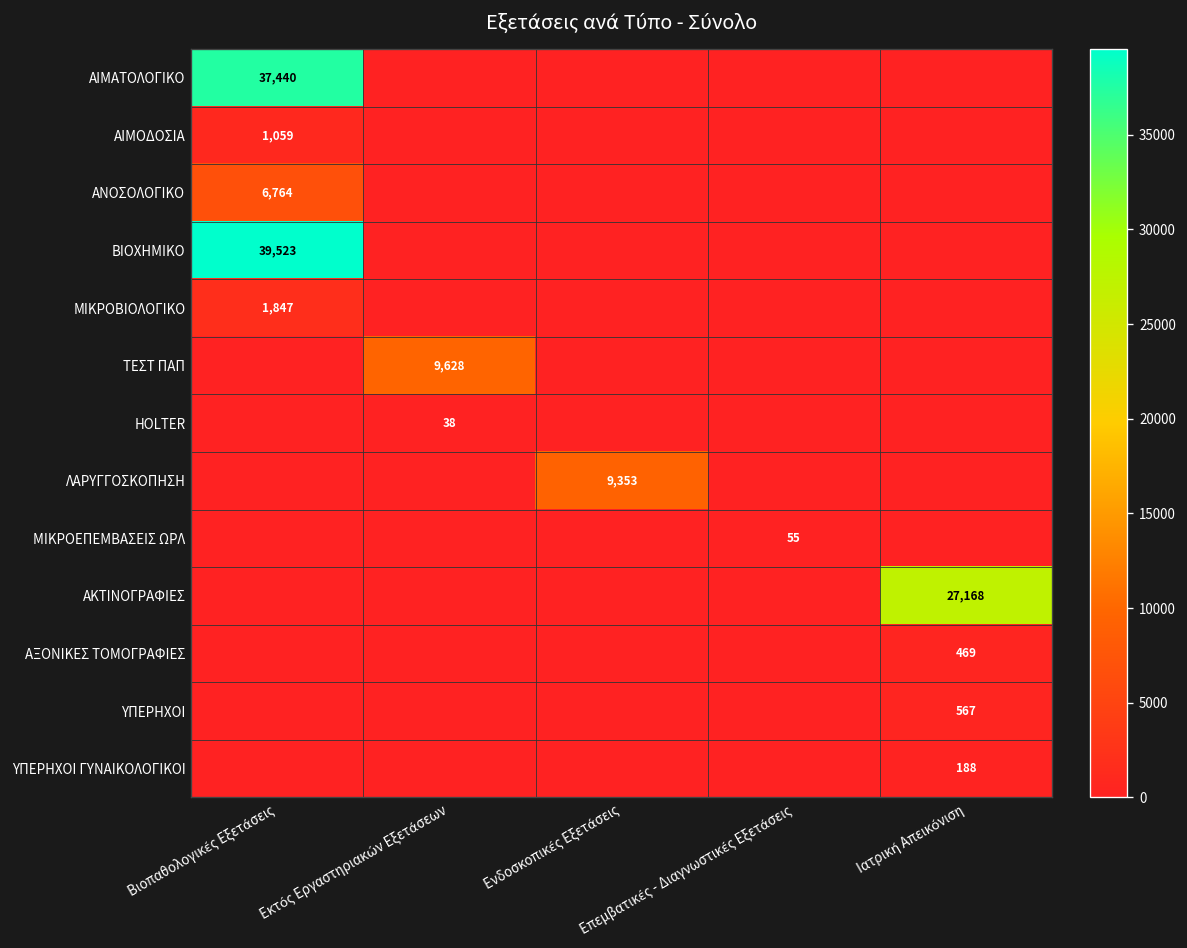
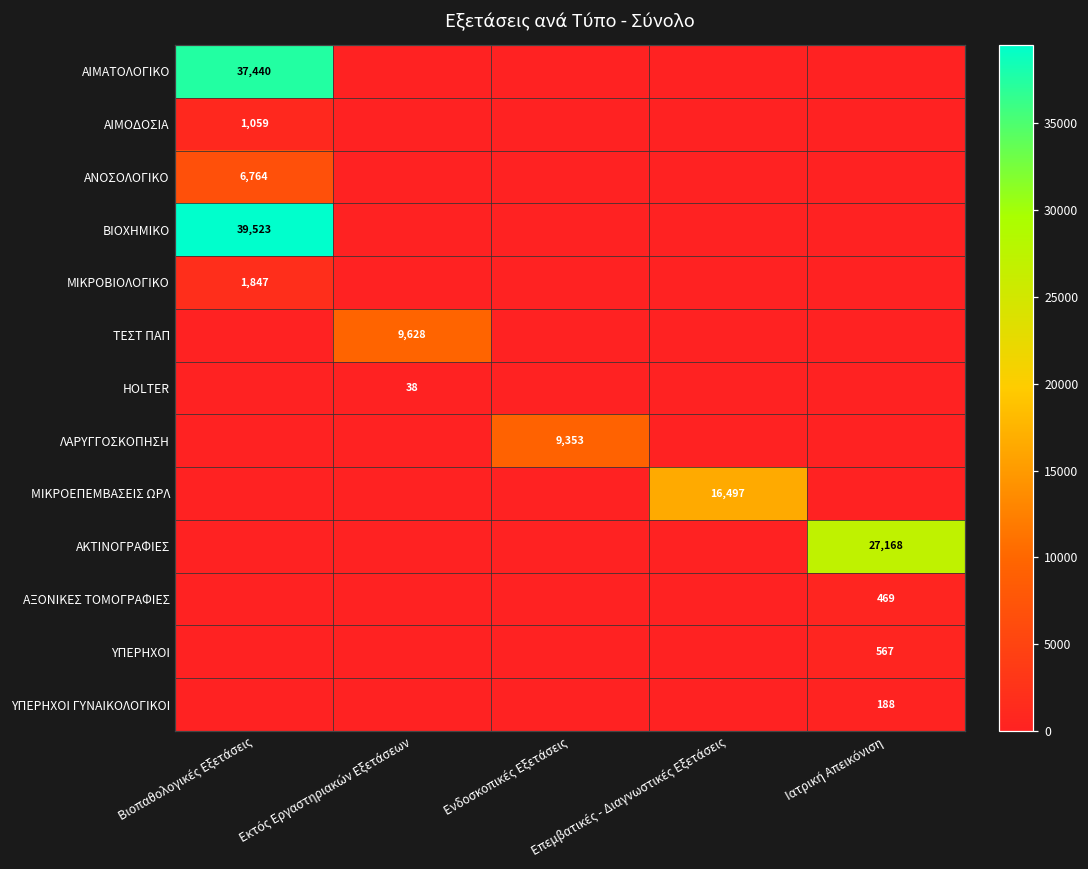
  {
    "ΑΙΜΑΤΟΛΟΓΙΚΟ": {
      "Βιοπαθολογικές Εξετάσεις": "37,440"
    },
    "ΑΙΜΟΔΟΣΙΑ": {
      "Βιοπαθολογικές Εξετάσεις": "1,059"
    },
    "ΑΝΟΣΟΛΟΓΙΚΟ": {
      "Βιοπαθολογικές Εξετάσεις": "6,764"
    },
    "ΒΙΟΧΗΜΙΚΟ": {
      "Βιοπαθολογικές Εξετάσεις": "39,523"
    },
    "ΜΙΚΡΟΒΙΟΛΟΓΙΚΟ": {
      "Βιοπαθολογικές Εξετάσεις": "1,847"
    },
    "ΤΕΣΤ ΠΑΠ": {
      "Εκτός Εργαστηριακών Εξετάσεων": "9,628"
    },
    "HOLTER": {
      "Εκτός Εργαστηριακών Εξετάσεων": "38"
    },
    "ΛΑΡΥΓΓΟΣΚΟΠΗΣΗ": {
      "Ενδοσκοπικές Εξετάσεις": "9,353"
    },
    "ΜΙΚΡΟΕΠΕΜΒΑΣΕΙΣ ΩΡΛ": {
-     "Επεμβατικές - Διαγνωστικές Εξετάσεις": "55"
+     "Επεμβατικές - Διαγνωστικές Εξετάσεις": "16,497"
    },
    "ΑΚΤΙΝΟΓΡΑΦΙΕΣ": {
      "Ιατρική Απεικόνιση": "27,168"
    },
    "ΑΞΟΝΙΚΕΣ ΤΟΜΟΓΡΑΦΙΕΣ": {
      "Ιατρική Απεικόνιση": "469"
    },
    "ΥΠΕΡΗΧΟΙ": {
      "Ιατρική Απεικόνιση": "567"
    },
    "ΥΠΕΡΗΧΟΙ ΓΥΝΑΙΚΟΛΟΓΙΚΟΙ": {
      "Ιατρική Απεικόνιση": "188"
    }
  }
